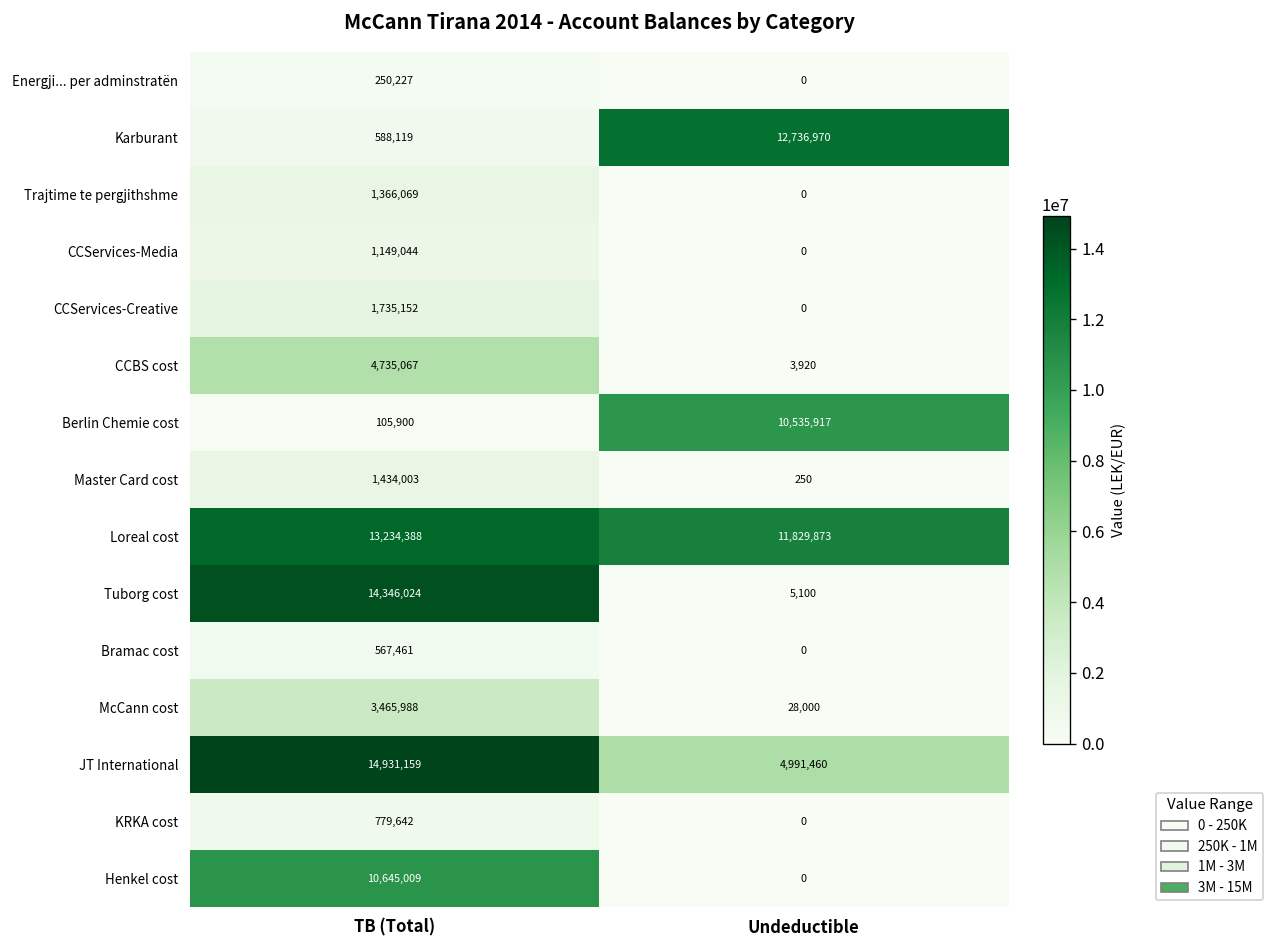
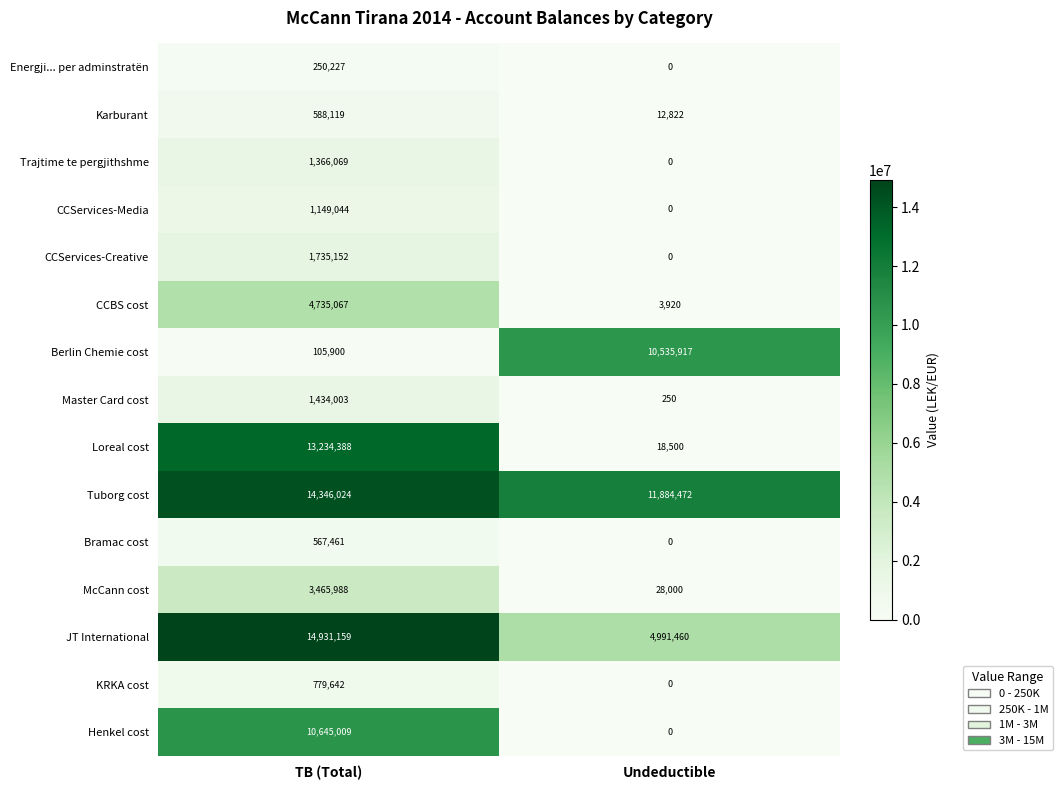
  {
    "Energji... per adminstratën": {
      "TB (Total)": "250,227",
      "Undeductible": "0"
    },
    "Karburant": {
      "TB (Total)": "588,119",
-     "Undeductible": "12,736,970"
+     "Undeductible": "12,822"
    },
    "Trajtime te pergjithshme": {
      "TB (Total)": "1,366,069",
      "Undeductible": "0"
    },
    "CCServices-Media": {
      "TB (Total)": "1,149,044",
      "Undeductible": "0"
    },
    "CCServices-Creative": {
      "TB (Total)": "1,735,152",
      "Undeductible": "0"
    },
    "CCBS cost": {
      "TB (Total)": "4,735,067",
      "Undeductible": "3,920"
    },
    "Berlin Chemie cost": {
      "TB (Total)": "105,900",
      "Undeductible": "10,535,917"
    },
    "Master Card cost": {
      "TB (Total)": "1,434,003",
      "Undeductible": "250"
    },
    "Loreal cost": {
      "TB (Total)": "13,234,388",
-     "Undeductible": "11,829,873"
+     "Undeductible": "18,500"
    },
    "Tuborg cost": {
      "TB (Total)": "14,346,024",
-     "Undeductible": "5,100"
+     "Undeductible": "11,884,472"
    },
    "Bramac cost": {
      "TB (Total)": "567,461",
      "Undeductible": "0"
    },
    "McCann cost": {
      "TB (Total)": "3,465,988",
      "Undeductible": "28,000"
    },
    "JT International": {
      "TB (Total)": "14,931,159",
      "Undeductible": "4,991,460"
    },
    "KRKA cost": {
      "TB (Total)": "779,642",
      "Undeductible": "0"
    },
    "Henkel cost": {
      "TB (Total)": "10,645,009",
      "Undeductible": "0"
    }
  }
